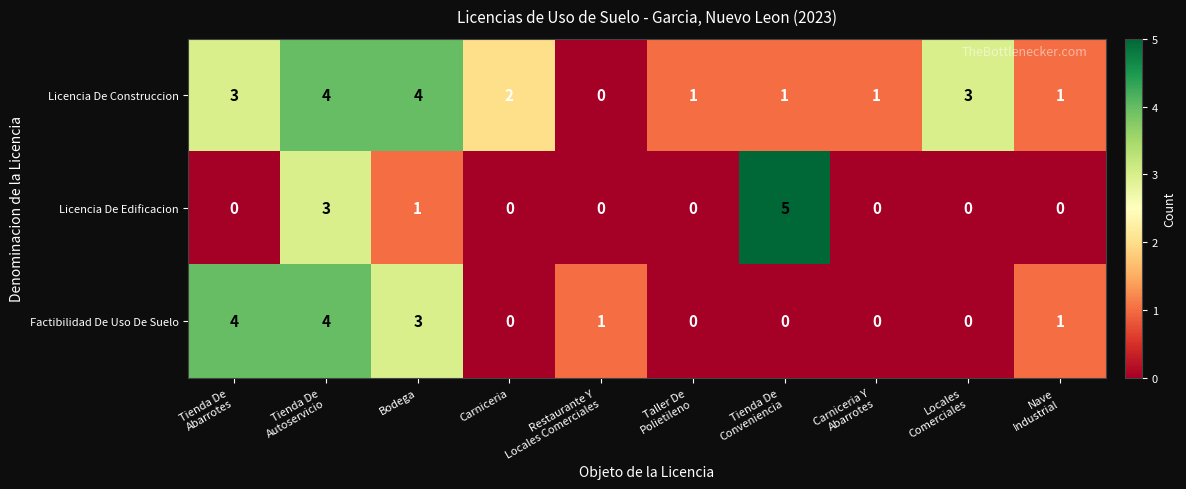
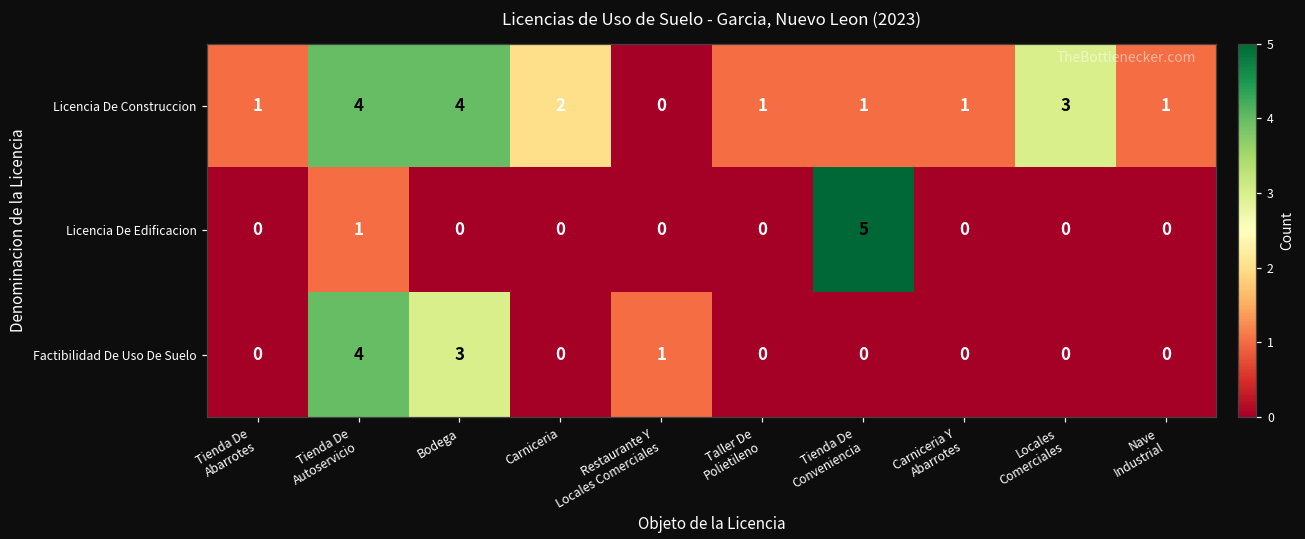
  {
    "Licencia De Construccion": {
-     "Tienda De Abarrotes": 3,
+     "Tienda De Abarrotes": 1,
      "Tienda De Autoservicio": 4,
      "Bodega": 4,
      "Carniceria": 2,
      "Restaurante Y Locales Comerciales": 0,
      "Taller De Polietileno": 1,
      "Tienda De Conveniencia": 1,
      "Carniceria Y Abarrotes": 1,
      "Locales Comerciales": 3
    },
    "Licencia De Edificacion": {
      "Tienda De Abarrotes": 0,
-     "Tienda De Autoservicio": 3,
-     "Bodega": 1,
+     "Tienda De Autoservicio": 1,
+     "Bodega": 0,
      "Carniceria": 0,
      "Restaurante Y Locales Comerciales": 0,
      "Taller De Polietileno": 0,
      "Tienda De Conveniencia": 5,
      "Carniceria Y Abarrotes": 0,
      "Locales Comerciales": 0,
      "Nave Industrial": 0
    },
    "Factibilidad De Uso De Suelo": {
-     "Tienda De Abarrotes": 4,
+     "Tienda De Abarrotes": 0,
      "Tienda De Autoservicio": 4,
      "Bodega": 3,
      "Carniceria": 0,
      "Restaurante Y Locales Comerciales": 1,
      "Taller De Polietileno": 0,
      "Tienda De Conveniencia": 0,
      "Carniceria Y Abarrotes": 0,
      "Locales Comerciales": 0,
-     "Nave Industrial": 1
+     "Nave Industrial": 0
    }
  }
